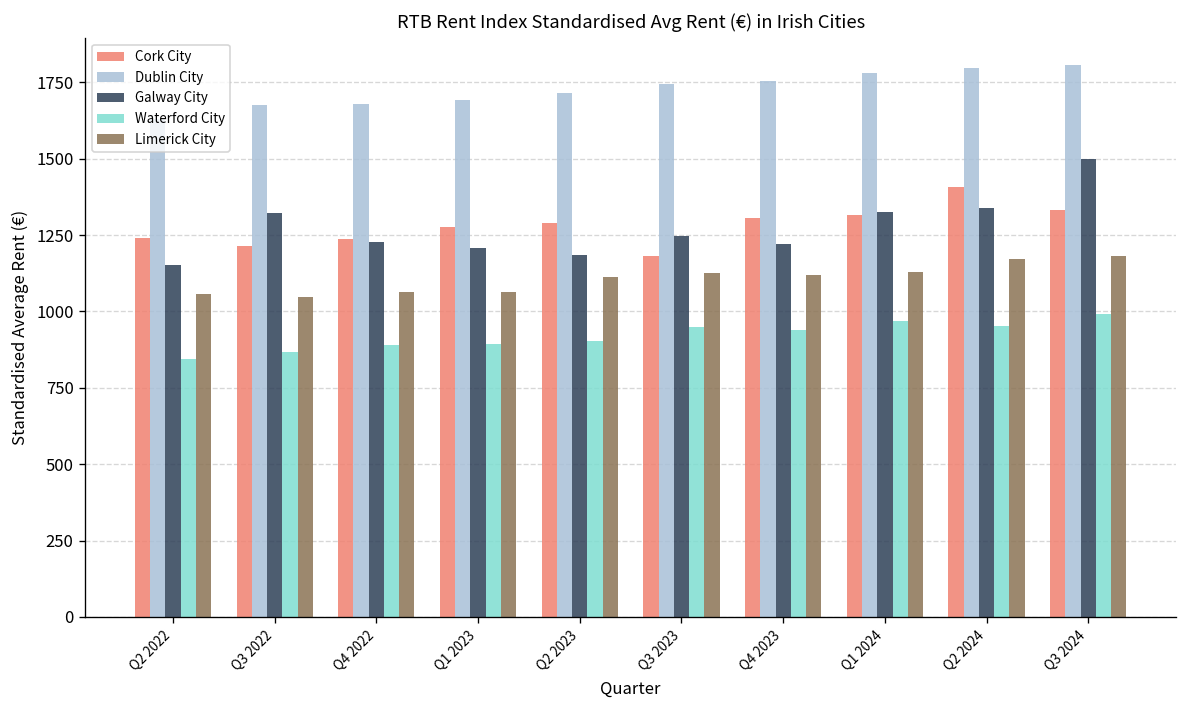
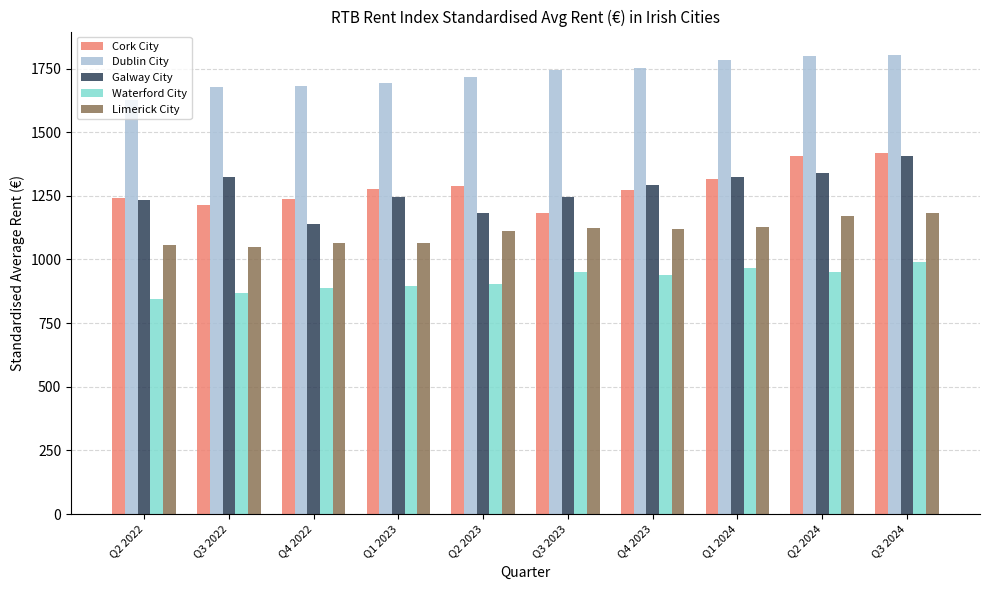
  {
    "Cork City": {
      "Q2 2022": 1240,
      "Q3 2022": 1210,
      "Q4 2022": 1240,
      "Q1 2023": 1280,
      "Q2 2023": 1290,
      "Q3 2023": 1180,
-     "Q4 2023": 1310,
+     "Q4 2023": 1270,
      "Q1 2024": 1320,
      "Q2 2024": 1410,
-     "Q3 2024": 1330
+     "Q3 2024": 1420
    },
    "Galway City": {
-     "Q2 2022": 1150,
+     "Q2 2022": 1230,
      "Q3 2022": 1320,
-     "Q4 2022": 1230,
-     "Q1 2023": 1210,
+     "Q4 2022": 1140,
+     "Q1 2023": 1240,
      "Q2 2023": 1180,
      "Q3 2023": 1250,
-     "Q4 2023": 1220,
+     "Q4 2023": 1290,
      "Q1 2024": 1330,
      "Q2 2024": 1340,
-     "Q3 2024": 1500
+     "Q3 2024": 1410
    },
    "Limerick City": {
      "Q2 2022": 1060,
      "Q3 2022": 1050,
      "Q4 2022": 1060,
      "Q1 2023": 1060,
      "Q2 2023": 1110,
      "Q3 2023": 1120,
      "Q4 2023": 1120,
      "Q1 2024": 1130,
      "Q2 2024": 1170,
      "Q3 2024": 1180
    }
  }
